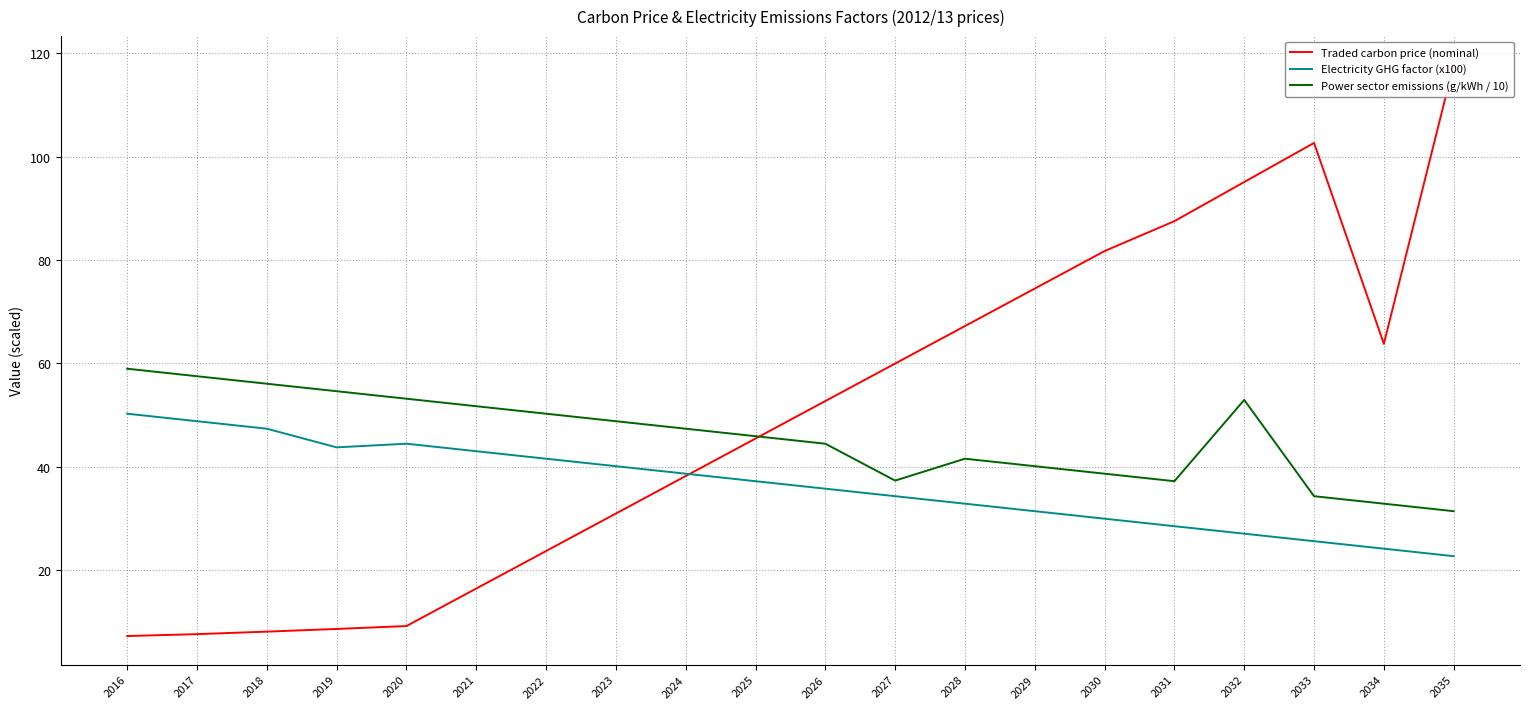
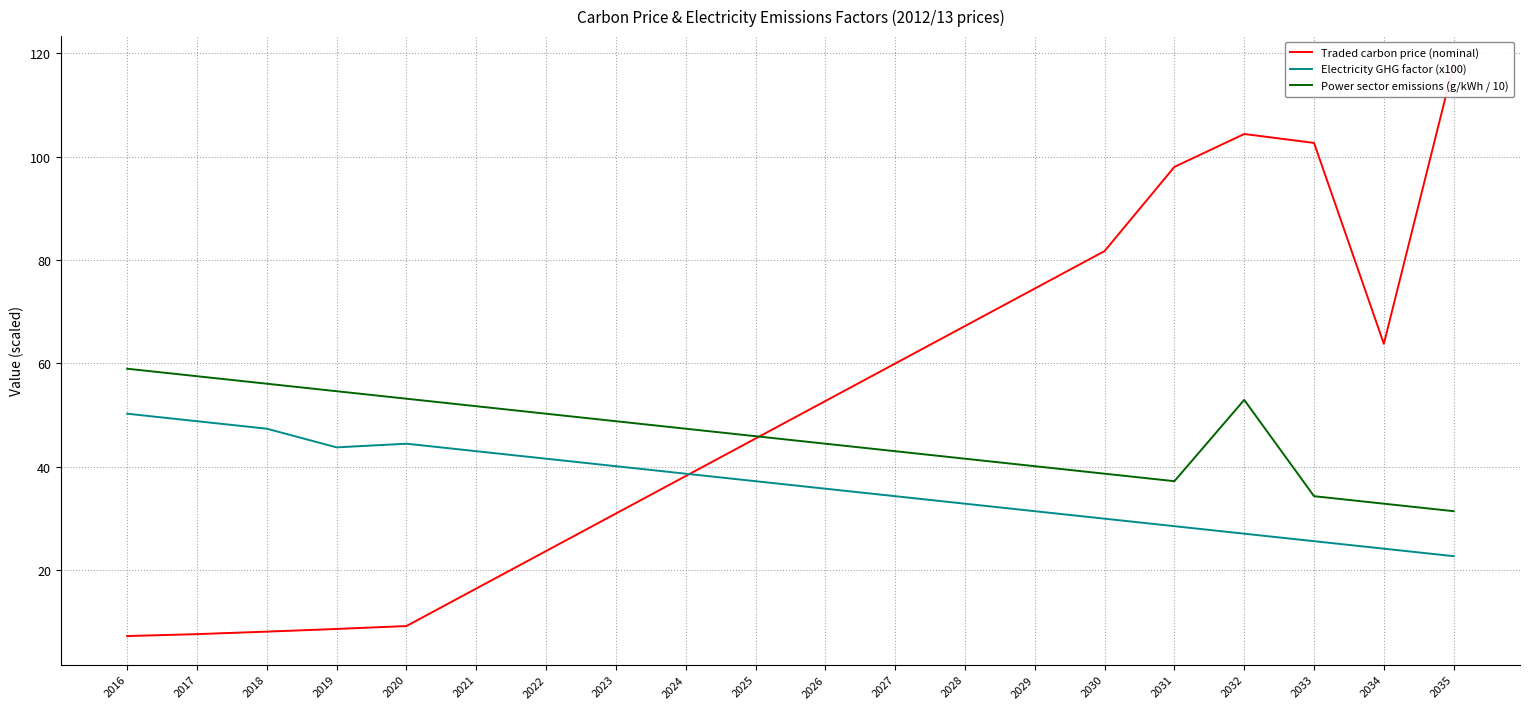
  {
    "Traded carbon price (nominal)": {
      "2016": 7,
      "2017": 8,
      "2018": 8,
      "2019": 9,
      "2020": 9,
      "2021": 16,
      "2022": 24,
      "2023": 31,
      "2026": 53,
      "2027": 60,
      "2028": 67,
      "2029": 74,
      "2030": 82,
-     "2031": 88,
-     "2032": 95,
+     "2031": 98,
+     "2032": 104,
      "2033": 103,
      "2034": 64
    },
    "Electricity GHG factor (x100)": {
      "2016": 50,
      "2017": 49,
      "2018": 47,
      "2019": 44,
      "2020": 44,
      "2021": 43,
      "2022": 42,
      "2023": 40,
      "2025": 37,
      "2026": 36,
      "2027": 34,
      "2028": 33,
      "2029": 31,
      "2030": 30,
      "2031": 29,
      "2032": 27,
      "2033": 26,
      "2034": 24,
      "2035": 23
    },
    "Power sector emissions (g/kWh / 10)": {
      "2016": 59,
      "2017": 58,
      "2018": 56,
      "2019": 55,
      "2020": 53,
      "2021": 52,
      "2022": 50,
      "2023": 49,
      "2024": 47,
      "2026": 44,
-     "2027": 37,
+     "2027": 43,
      "2028": 42,
      "2029": 40,
      "2030": 39,
      "2031": 37,
      "2032": 53,
      "2033": 34,
      "2034": 33,
      "2035": 31
    }
  }
